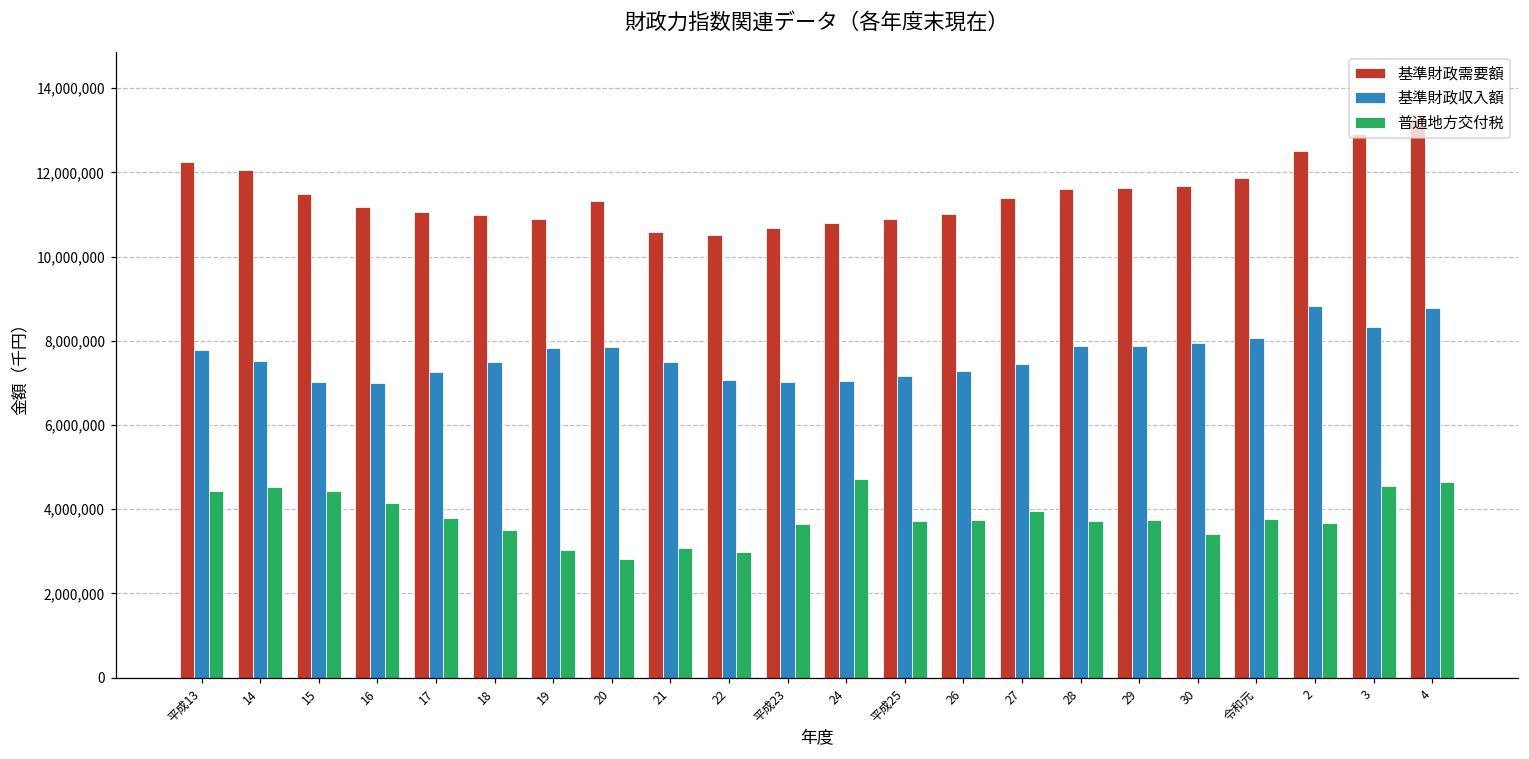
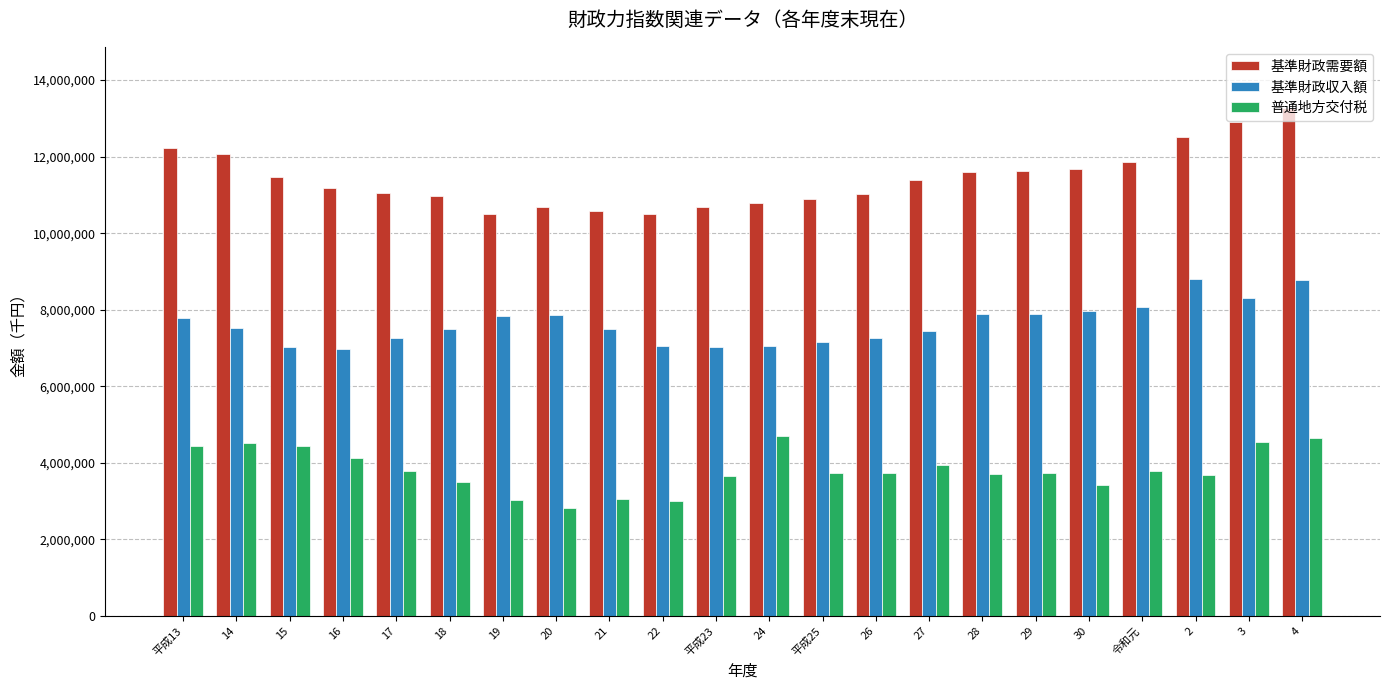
  {
    "基準財政需要額": {
      "平成13": "12,200,000",
      "14": "12,100,000",
      "15": "11,500,000",
      "16": "11,200,000",
      "17": "11,000,000",
      "18": "11,000,000",
-     "19": "10,900,000",
-     "20": "11,300,000",
+     "19": "10,500,000",
+     "20": "10,700,000",
      "21": "10,600,000",
      "22": "10,500,000",
      "平成23": "10,700,000",
      "24": "10,800,000",
      "平成25": "10,900,000",
      "26": "11,000,000",
      "27": "11,400,000",
      "28": "11,600,000",
      "29": "11,600,000",
      "30": "11,700,000",
      "令和元": "11,900,000",
      "2": "12,500,000",
      "3": "12,900,000"
    },
    "基準財政収入額": {
      "平成13": "7,800,000",
      "14": "7,500,000",
      "15": "7,000,000",
      "16": "7,000,000",
      "17": "7,300,000",
      "18": "7,500,000",
      "19": "7,800,000",
      "20": "7,900,000",
      "21": "7,500,000",
      "22": "7,100,000",
      "平成23": "7,000,000",
      "24": "7,000,000",
      "平成25": "7,200,000",
      "26": "7,300,000",
      "27": "7,400,000",
      "28": "7,900,000",
      "29": "7,900,000",
      "30": "8,000,000",
      "令和元": "8,100,000",
      "2": "8,800,000",
      "3": "8,300,000",
      "4": "8,800,000"
    },
    "普通地方交付税": {
      "平成13": "4,400,000",
      "14": "4,500,000",
      "15": "4,400,000",
      "16": "4,100,000",
      "17": "3,800,000",
      "18": "3,500,000",
      "19": "3,000,000",
      "20": "2,800,000",
      "21": "3,100,000",
      "22": "3,000,000",
      "平成23": "3,700,000",
      "24": "4,700,000",
      "平成25": "3,700,000",
      "26": "3,700,000",
      "27": "3,900,000",
      "28": "3,700,000",
      "29": "3,700,000",
      "30": "3,400,000",
      "令和元": "3,800,000",
      "2": "3,700,000",
      "3": "4,500,000",
      "4": "4,600,000"
    }
  }
